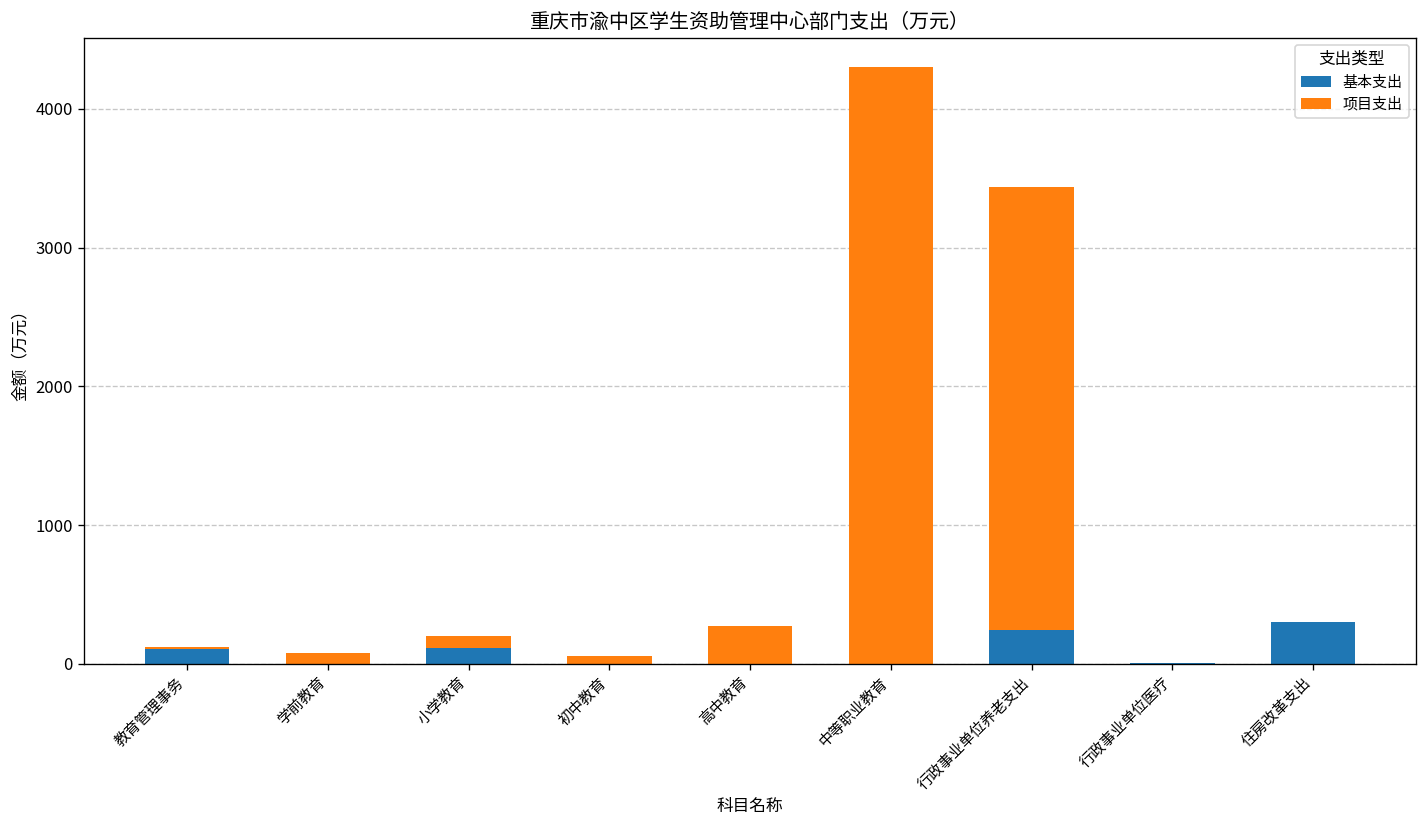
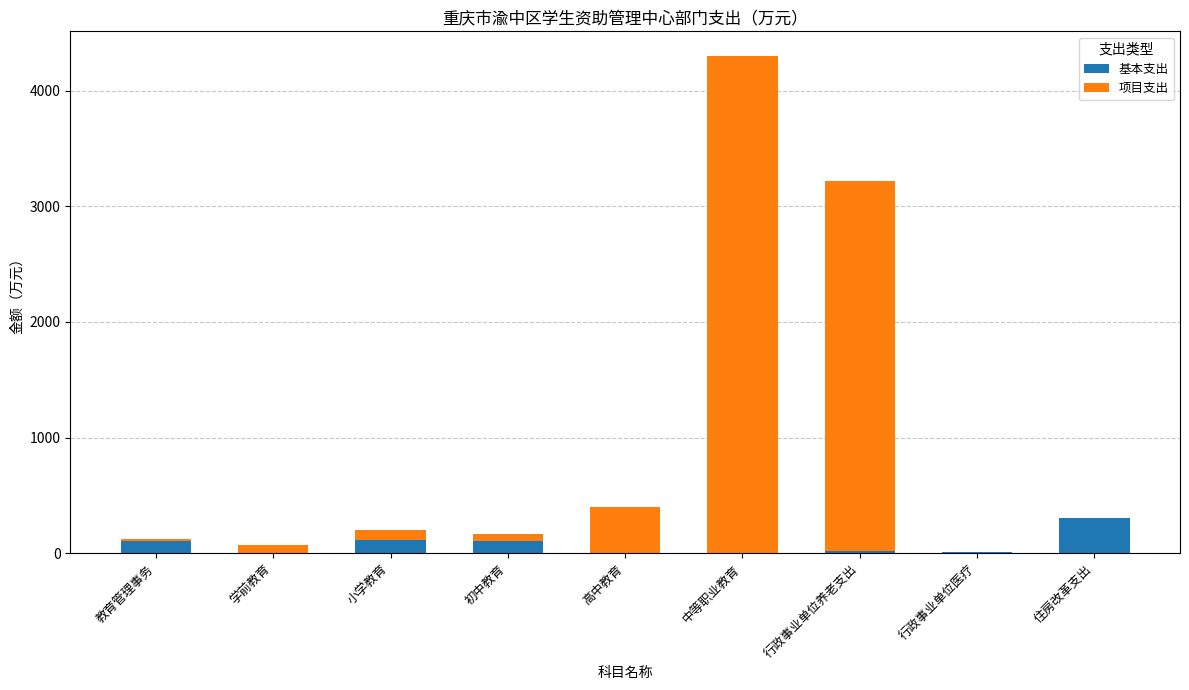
  {
    "基本支出": {
      "教育管理事务": 100,
      "学前教育": 0,
      "小学教育": 110,
-     "初中教育": 0,
+     "初中教育": 110,
      "高中教育": 0,
      "中等职业教育": 0,
-     "行政事业单位养老支出": 250,
+     "行政事业单位养老支出": 20,
      "住房改革支出": 300
    },
    "项目支出": {
      "学前教育": 70,
      "小学教育": 90,
      "初中教育": 50,
-     "高中教育": 270,
+     "高中教育": 400,
      "中等职业教育": 4300,
      "行政事业单位养老支出": 3200,
      "行政事业单位医疗": 0,
      "住房改革支出": 0
    }
  }
